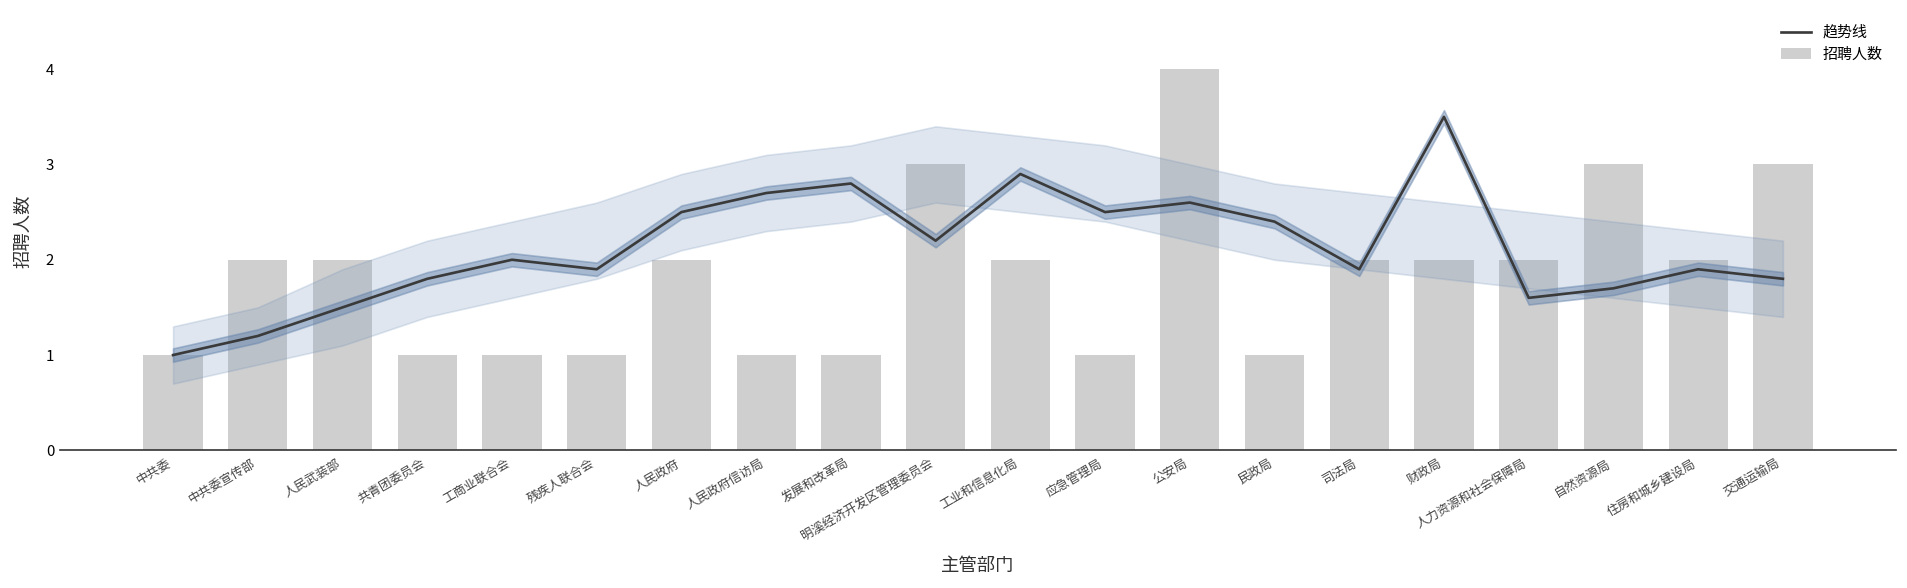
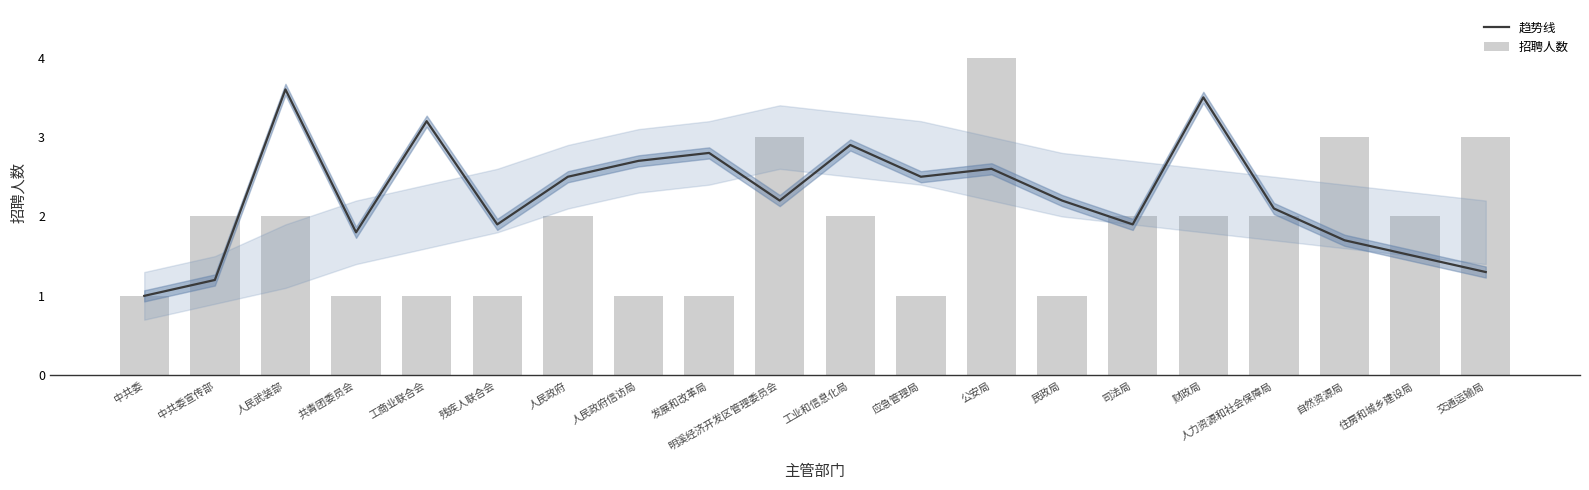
  {
    "趋势线": {
      "中共委": 1.0,
      "中共委宣传部": 1.2,
-     "人民武装部": 1.5,
+     "人民武装部": 3.6,
      "共青团委员会": 1.8,
-     "工商业联合会": 2.0,
+     "工商业联合会": 3.2,
      "残疾人联合会": 1.9,
      "人民政府": 2.5,
      "人民政府信访局": 2.7,
      "发展和改革局": 2.8,
      "明溪经济开发区管理委员会": 2.2,
      "工业和信息化局": 2.9,
      "应急管理局": 2.5,
      "公安局": 2.6,
-     "民政局": 2.4,
+     "民政局": 2.2,
      "司法局": 1.9,
      "财政局": 3.5,
-     "人力资源和社会保障局": 1.6,
+     "人力资源和社会保障局": 2.1,
      "自然资源局": 1.7,
-     "住房和城乡建设局": 1.9,
-     "交通运输局": 1.8
+     "住房和城乡建设局": 1.5,
+     "交通运输局": 1.3
    }
  }
